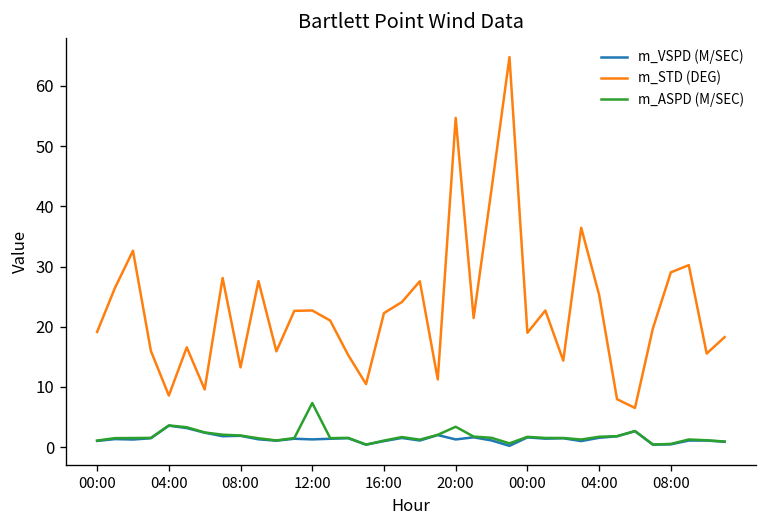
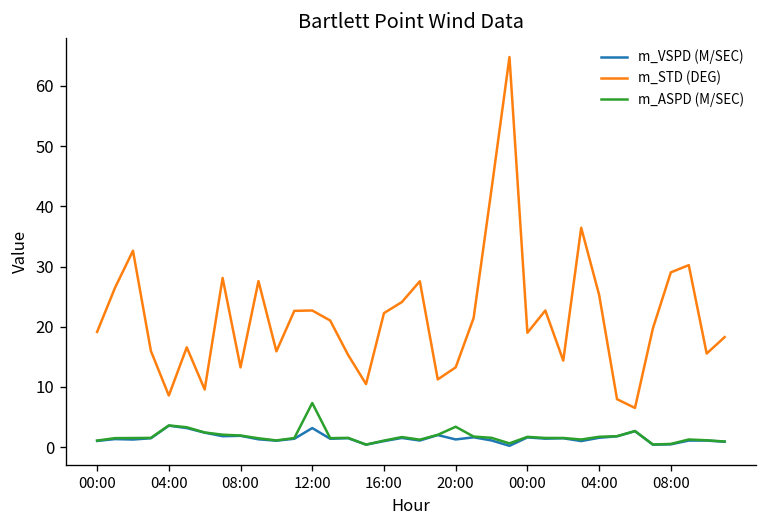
  {
    "m_VSPD (M/SEC)": {
-     "12:00": 1,
+     "12:00": 3,
      "20:00": 1
    },
    "m_STD (DEG)": {
      "12:00": 23,
      "16:00": 22,
-     "20:00": 55
+     "20:00": 13
    },
    "m_ASPD (M/SEC)": {
      "12:00": 7,
      "20:00": 3
    }
  }
